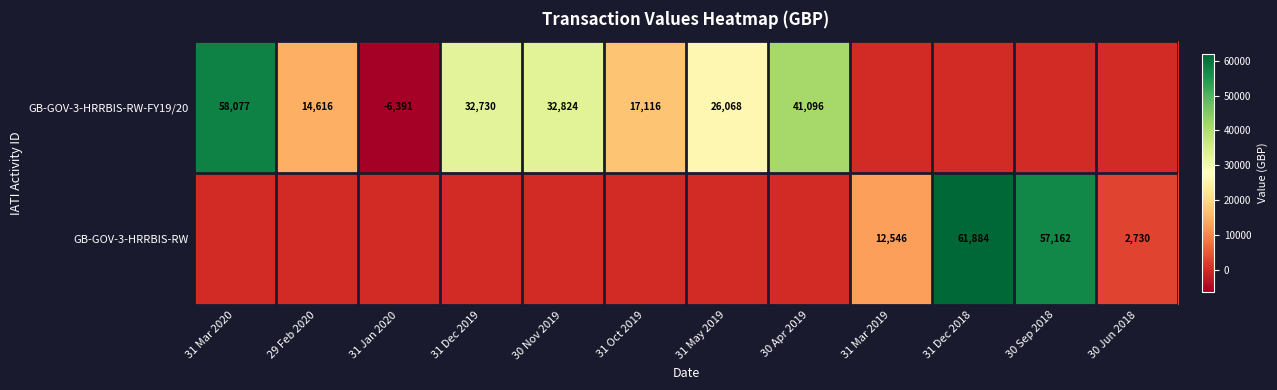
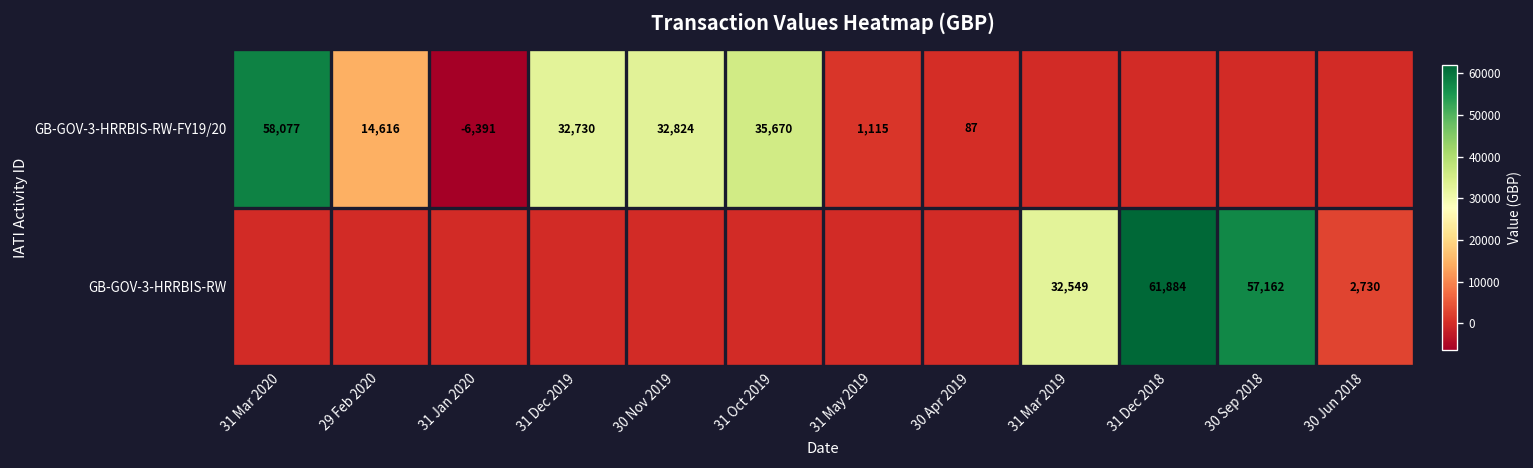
  {
    "GB-GOV-3-HRRBIS-RW-FY19/20": {
      "31 Mar 2020": "58,077",
      "29 Feb 2020": "14,616",
      "31 Jan 2020": "-6,391",
      "31 Dec 2019": "32,730",
      "30 Nov 2019": "32,824",
-     "31 Oct 2019": "17,116",
-     "31 May 2019": "26,068",
-     "30 Apr 2019": "41,096"
+     "31 Oct 2019": "35,670",
+     "31 May 2019": "1,115",
+     "30 Apr 2019": "87"
    },
    "GB-GOV-3-HRRBIS-RW": {
-     "31 Mar 2019": "12,546",
+     "31 Mar 2019": "32,549",
      "31 Dec 2018": "61,884",
      "30 Sep 2018": "57,162",
      "30 Jun 2018": "2,730"
    }
  }
